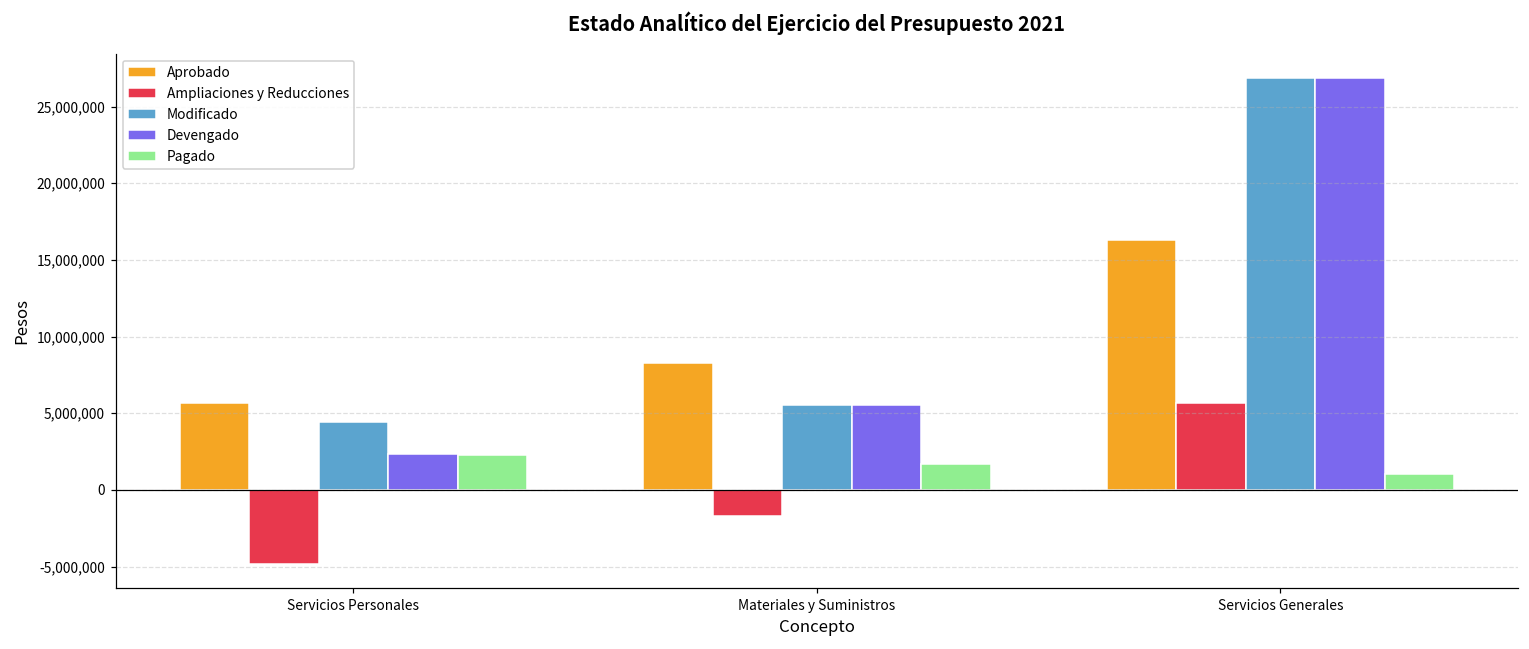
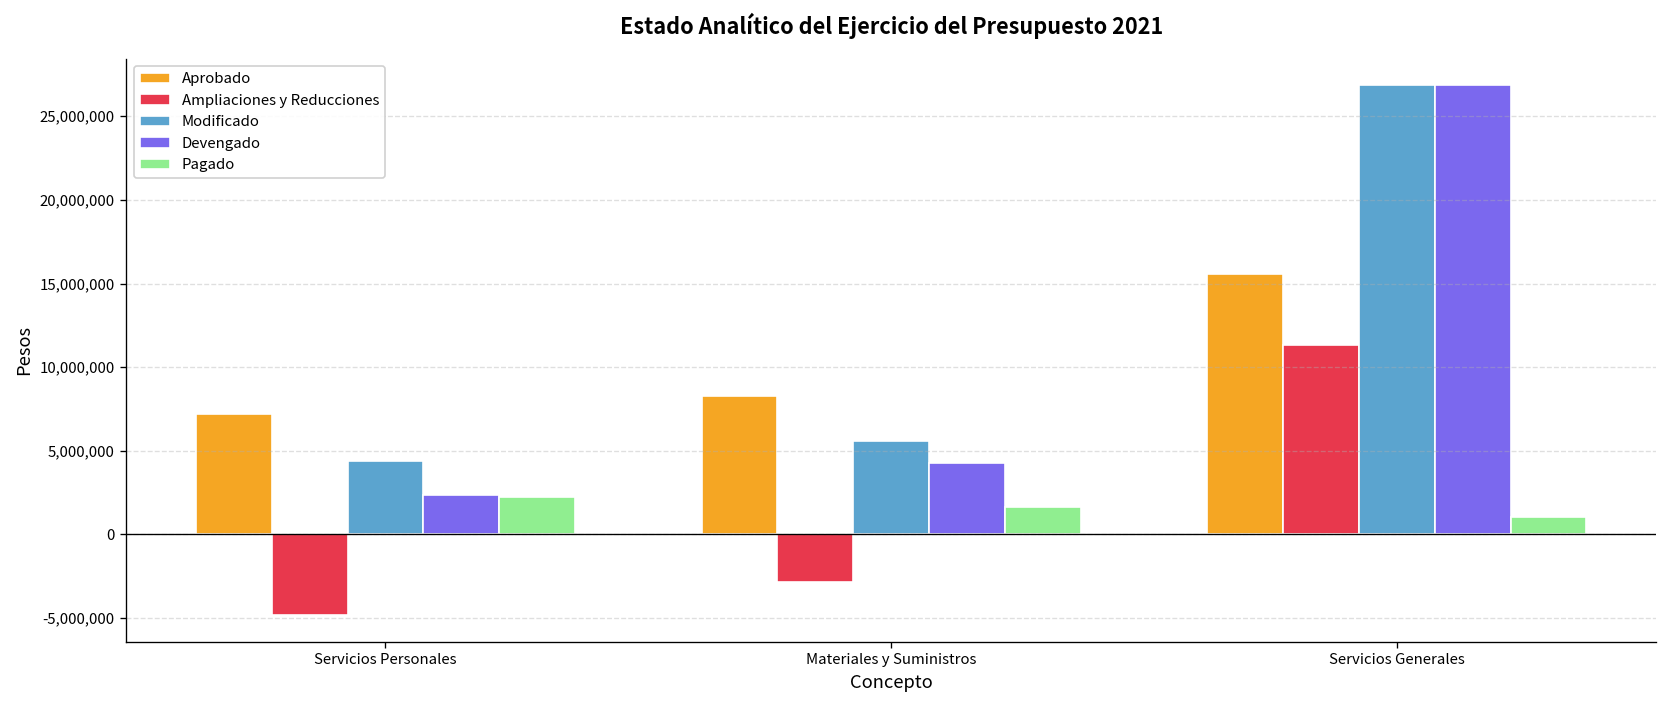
  {
    "Aprobado": {
-     "Servicios Personales": "5,700,000",
+     "Servicios Personales": "7,200,000",
      "Materiales y Suministros": "8,300,000",
-     "Servicios Generales": "16,300,000"
+     "Servicios Generales": "15,600,000"
    },
    "Ampliaciones y Reducciones": {
      "Servicios Personales": "-4,800,000",
-     "Materiales y Suministros": "-1,700,000",
-     "Servicios Generales": "5,700,000"
+     "Materiales y Suministros": "-2,800,000",
+     "Servicios Generales": "11,300,000"
    },
    "Modificado": {
      "Servicios Personales": "4,400,000",
      "Materiales y Suministros": "5,600,000",
      "Servicios Generales": "26,900,000"
    },
    "Devengado": {
      "Servicios Personales": "2,400,000",
-     "Materiales y Suministros": "5,600,000",
+     "Materiales y Suministros": "4,300,000",
      "Servicios Generales": "26,900,000"
    },
    "Pagado": {
      "Servicios Personales": "2,300,000",
      "Materiales y Suministros": "1,700,000",
      "Servicios Generales": "1,000,000"
    }
  }
